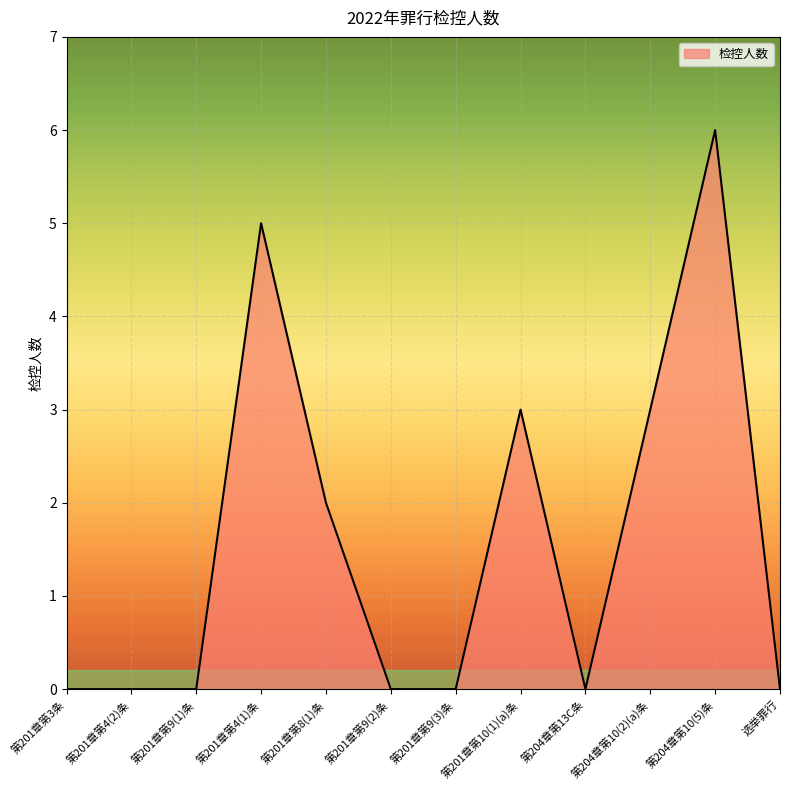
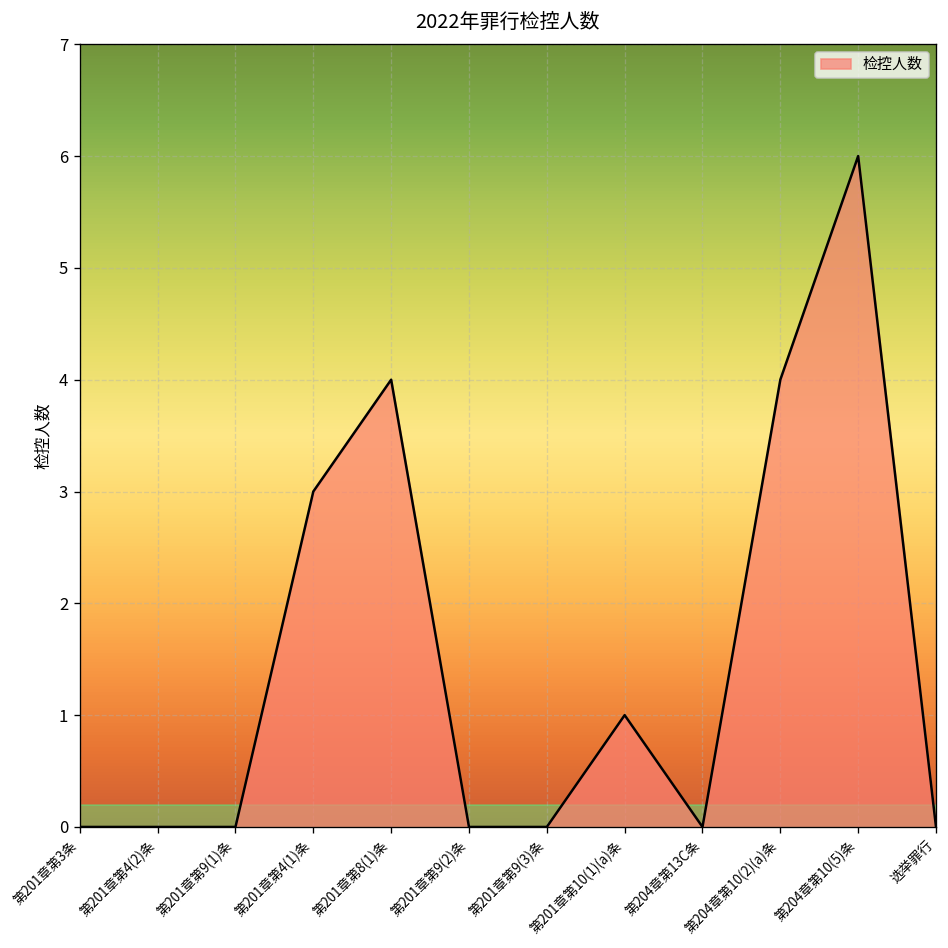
  {
    "第201章第3条": 0,
    "第201章第4(2)条": 0,
    "第201章第9(1)条": 0,
-   "第201章第4(1)条": 5,
-   "第201章第8(1)条": 2,
+   "第201章第4(1)条": 3,
+   "第201章第8(1)条": 4,
    "第201章第9(2)条": 0,
    "第201章第9(3)条": 0,
-   "第201章第10(1)(a)条": 3,
+   "第201章第10(1)(a)条": 1,
    "第204章第13C条": 0,
-   "第204章第10(2)(a)条": 3,
+   "第204章第10(2)(a)条": 4,
    "第204章第10(5)条": 6,
    "选举罪行": 0
  }
